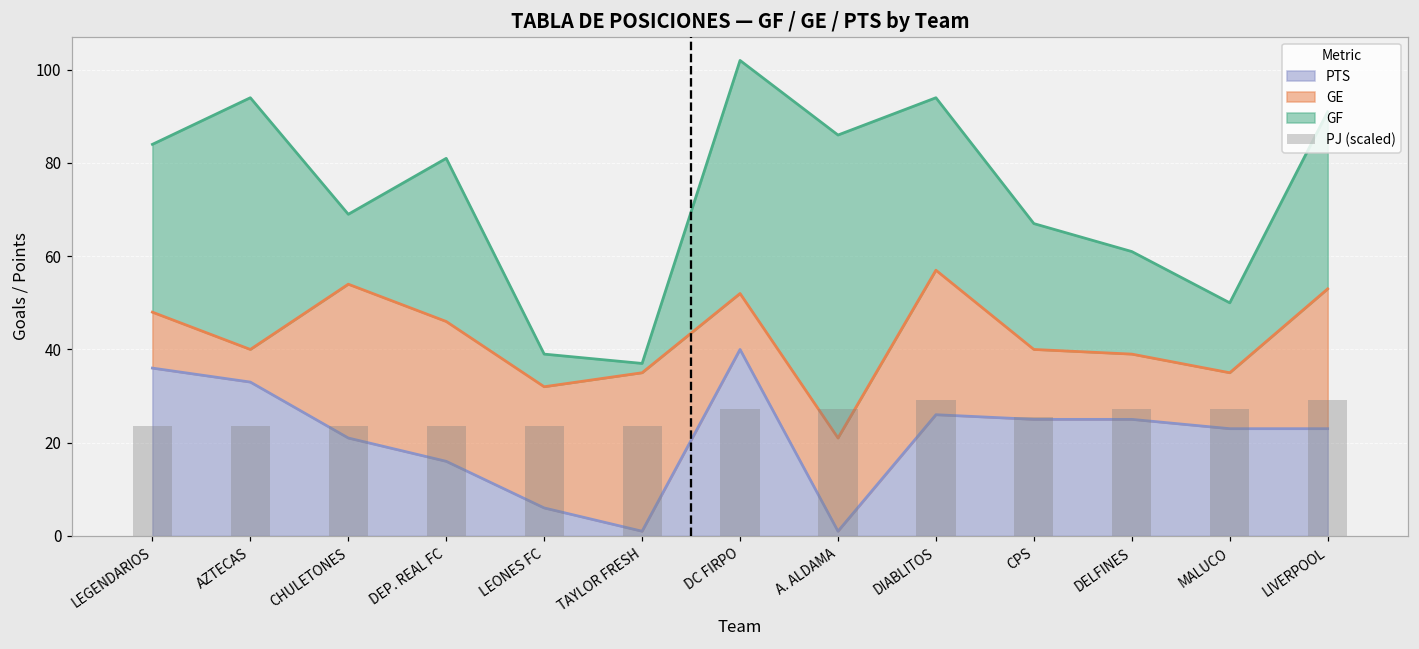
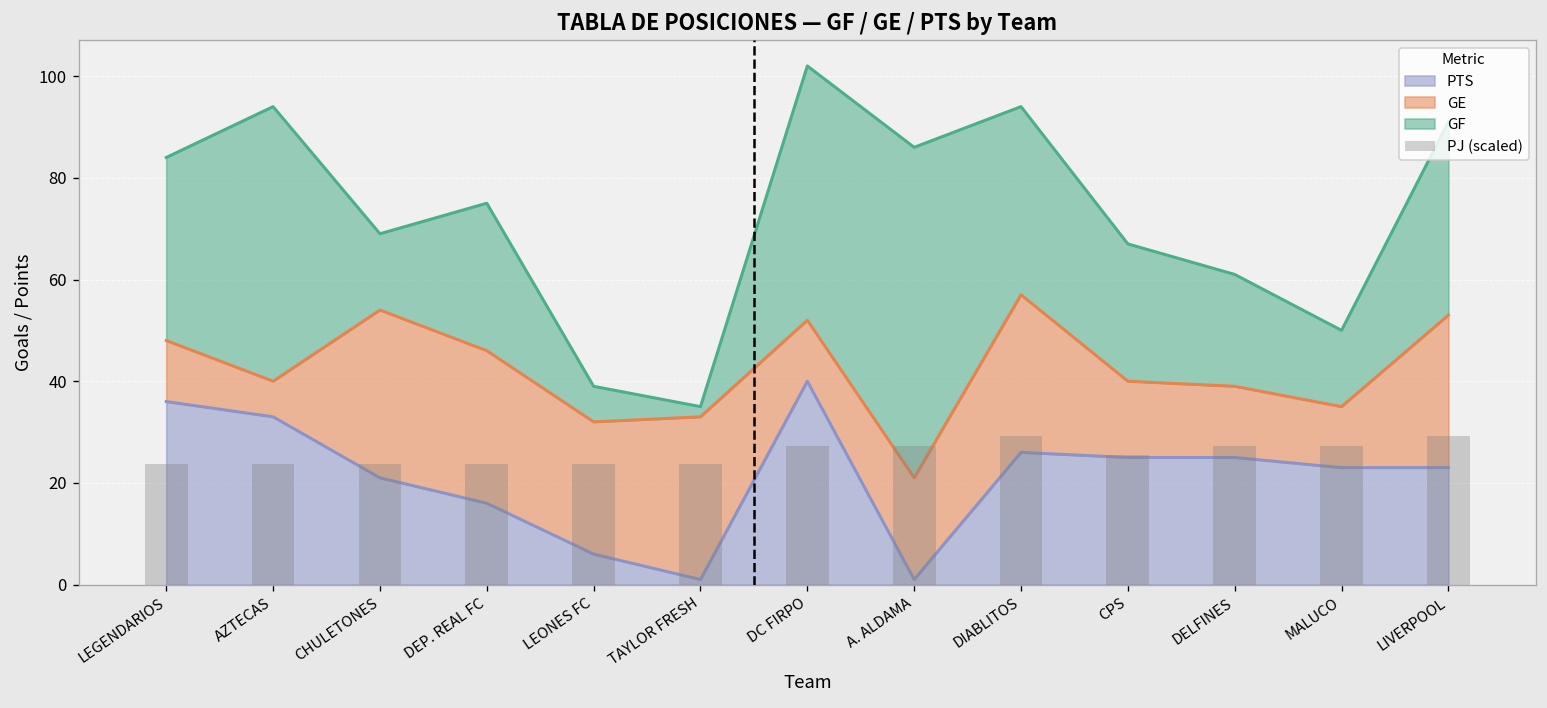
  {
    "GE": {
      "LEGENDARIOS": 12,
      "AZTECAS": 7,
      "CHULETONES": 33,
      "DEP. REAL FC": 30,
      "LEONES FC": 26,
-     "TAYLOR FRESH": 34,
+     "TAYLOR FRESH": 32,
      "DC FIRPO": 12,
      "A. ALDAMA": 20,
      "DIABLITOS": 31,
      "CPS": 15,
      "DELFINES": 14,
      "MALUCO": 12,
      "LIVERPOOL": 30
    },
    "GF": {
      "LEGENDARIOS": 36,
      "AZTECAS": 54,
      "CHULETONES": 15,
-     "DEP. REAL FC": 35,
+     "DEP. REAL FC": 29,
      "LEONES FC": 7,
      "TAYLOR FRESH": 2,
      "DC FIRPO": 50,
      "A. ALDAMA": 65,
      "DIABLITOS": 37,
      "CPS": 27,
      "DELFINES": 22,
      "MALUCO": 15
    }
  }
